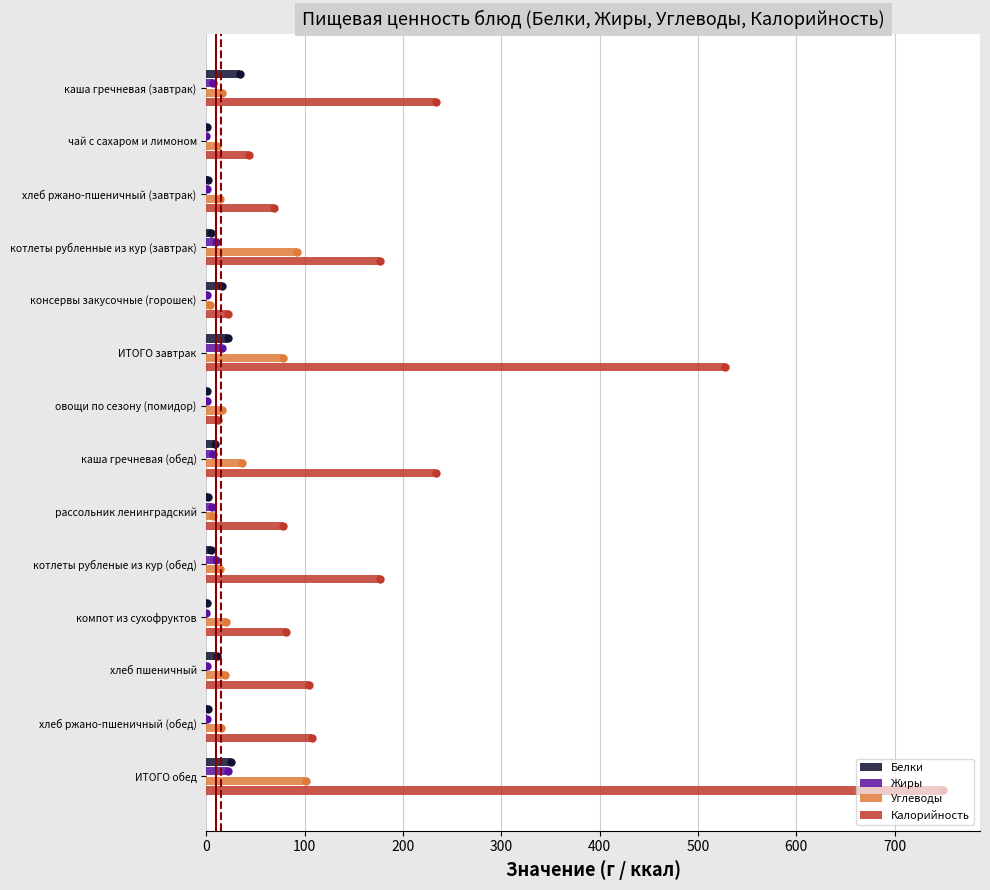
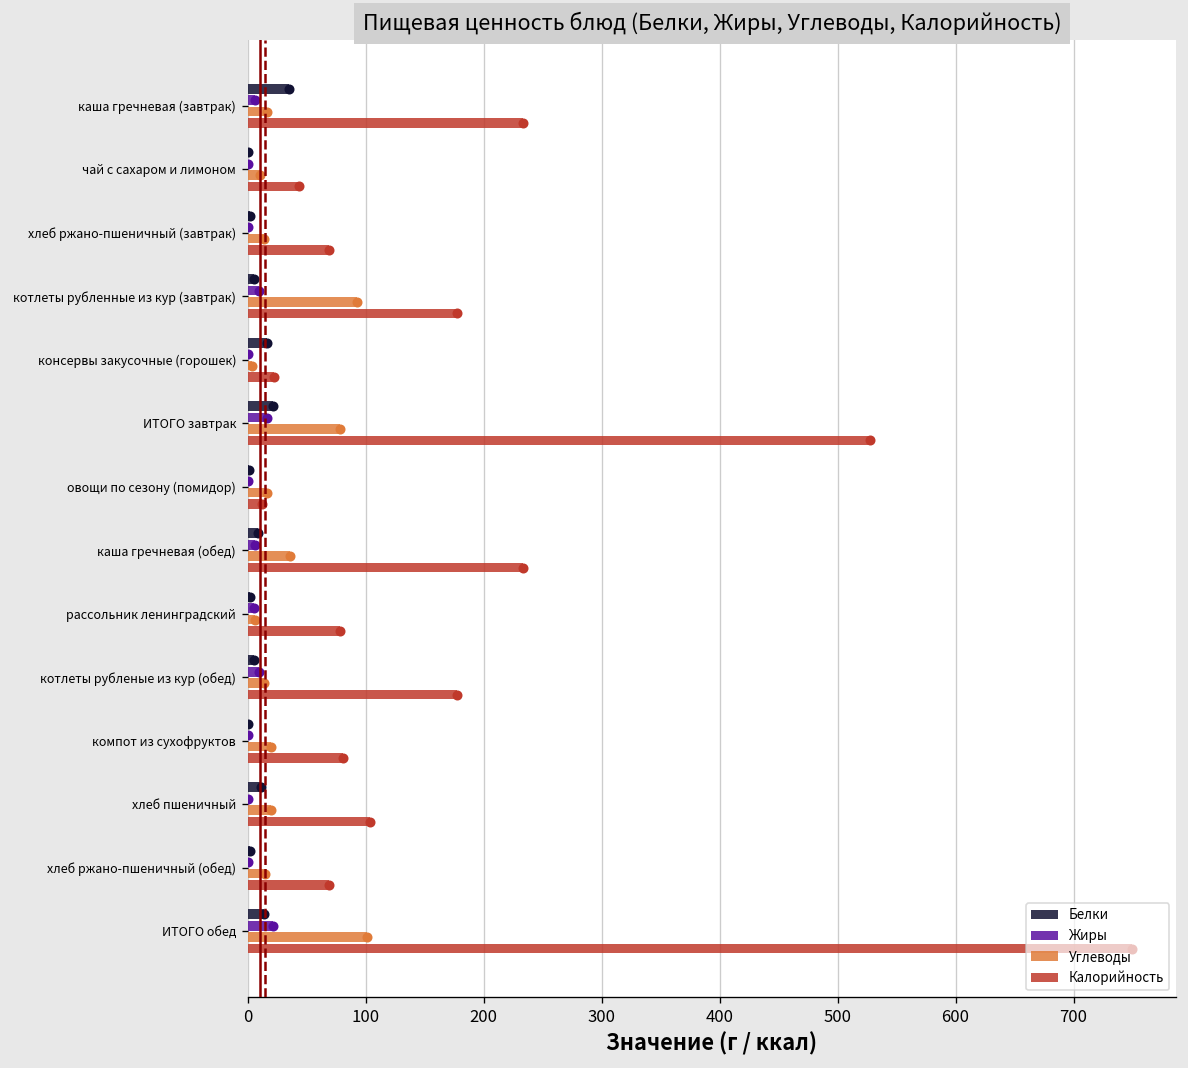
  {
    "Белки": {
      "каша гречневая (завтрак)": 30,
      "котлеты рубленные из кур (завтрак)": 10,
      "консервы закусочные (горошек)": 20,
      "ИТОГО завтрак": 20,
      "каша гречневая (обед)": 10,
      "котлеты рубленые из кур (обед)": 10,
      "хлеб пшеничный": 10,
-     "ИТОГО обед": 20
+     "ИТОГО обед": 10
    },
    "Углеводы": {
      "каша гречневая (завтрак)": 20,
      "чай с сахаром и лимоном": 10,
      "хлеб ржано-пшеничный (завтрак)": 10,
      "котлеты рубленные из кур (завтрак)": 90,
      "консервы закусочные (горошек)": 0,
      "ИТОГО завтрак": 80,
      "овощи по сезону (помидор)": 20,
      "каша гречневая (обед)": 40,
      "рассольник ленинградский": 10,
      "котлеты рубленые из кур (обед)": 10,
      "компот из сухофруктов": 20,
      "хлеб пшеничный": 20,
      "хлеб ржано-пшеничный (обед)": 10,
      "ИТОГО обед": 100
    },
    "Калорийность": {
      "каша гречневая (завтрак)": 230,
      "чай с сахаром и лимоном": 40,
      "хлеб ржано-пшеничный (завтрак)": 70,
      "котлеты рубленные из кур (завтрак)": 180,
      "консервы закусочные (горошек)": 20,
      "ИТОГО завтрак": 530,
      "овощи по сезону (помидор)": 10,
      "каша гречневая (обед)": 230,
      "рассольник ленинградский": 80,
      "котлеты рубленые из кур (обед)": 180,
      "компот из сухофруктов": 80,
      "хлеб пшеничный": 100,
-     "хлеб ржано-пшеничный (обед)": 110
+     "хлеб ржано-пшеничный (обед)": 70
    }
  }
